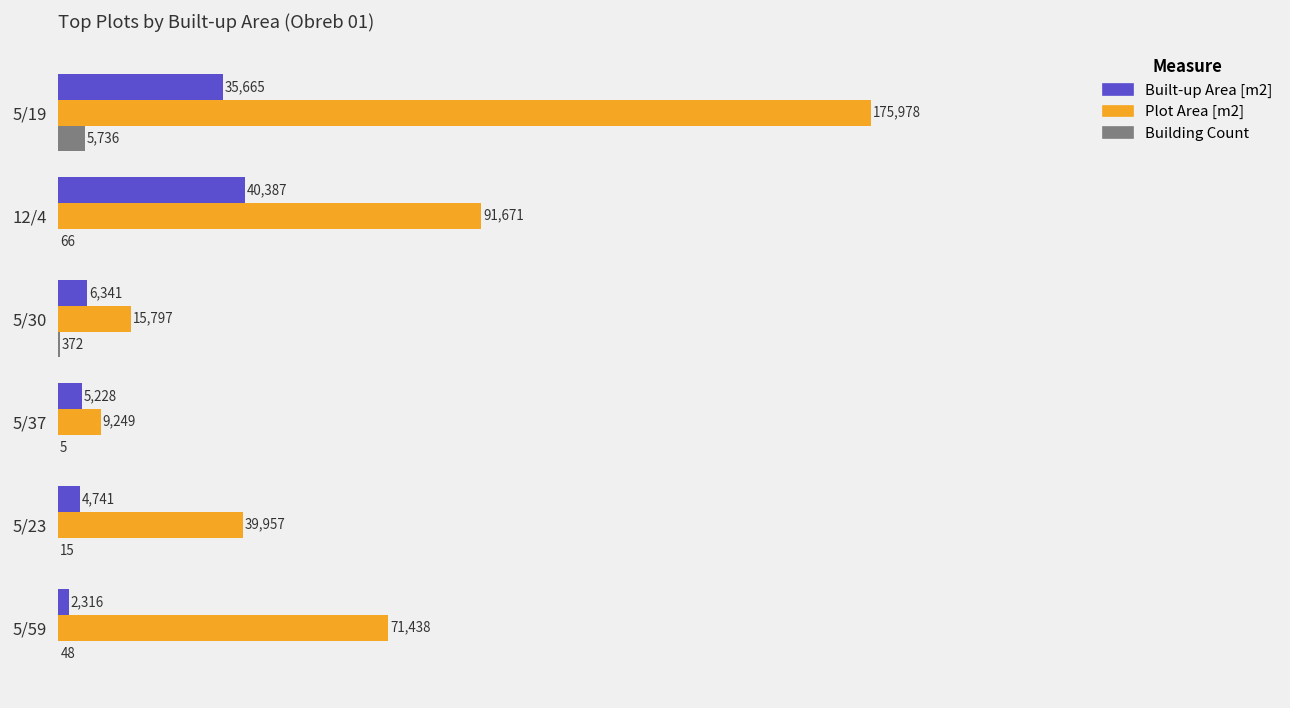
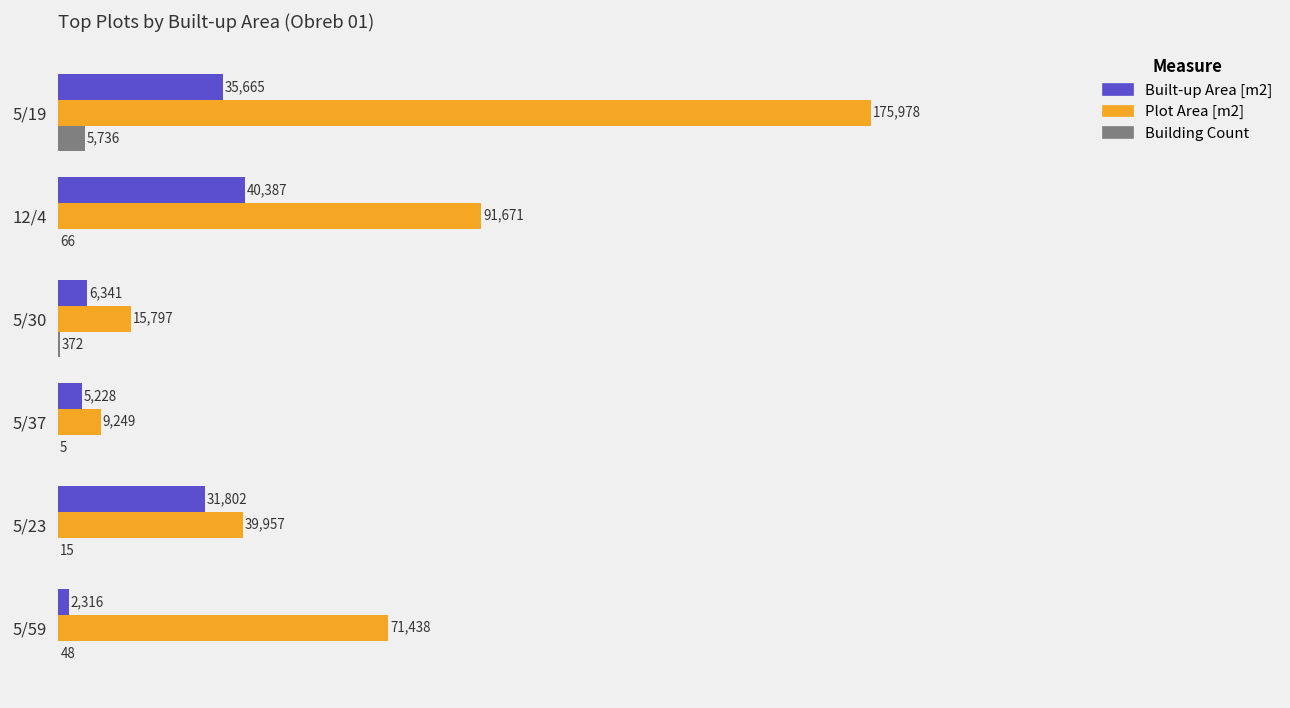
  {
    "Built-up Area [m2]": {
      "5/19": "35,665",
      "12/4": "40,387",
      "5/30": "6,341",
      "5/37": "5,228",
-     "5/23": "4,741",
+     "5/23": "31,802",
      "5/59": "2,316"
    },
    "Plot Area [m2]": {
      "5/19": "175,978",
      "12/4": "91,671",
      "5/30": "15,797",
      "5/37": "9,249",
      "5/23": "39,957",
      "5/59": "71,438"
    },
    "Building Count": {
      "5/19": "5,736",
      "12/4": "66",
      "5/30": "372",
      "5/37": "5",
      "5/23": "15",
      "5/59": "48"
    }
  }
